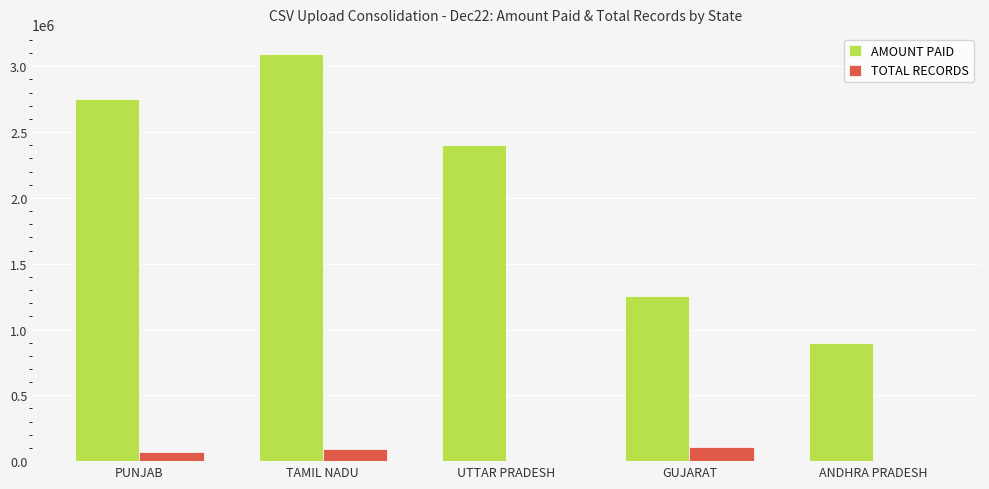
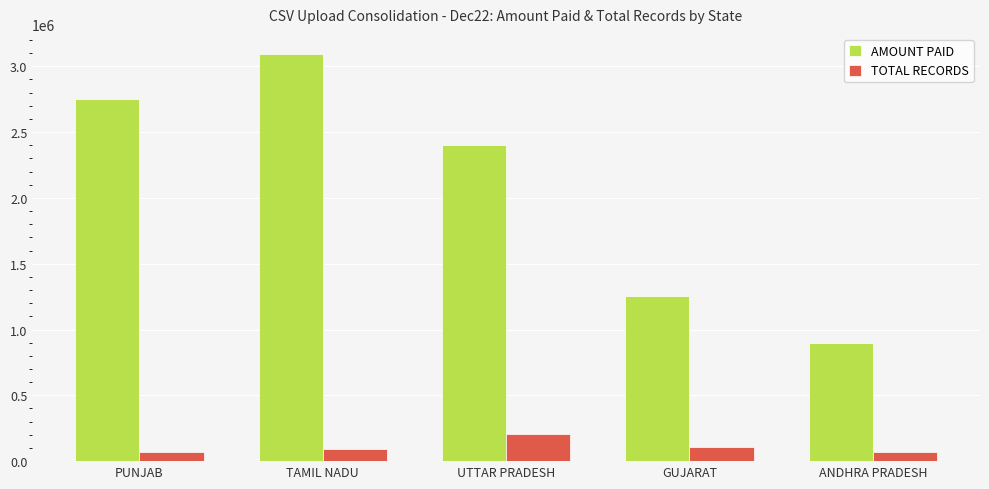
  {
    "AMOUNT PAID": {
      "PUNJAB": 2750000,
      "TAMIL NADU": 3090000,
      "UTTAR PRADESH": 2400000,
      "GUJARAT": 1260000,
      "ANDHRA PRADESH": 900000
    },
    "TOTAL RECORDS": {
      "PUNJAB": 70000,
      "TAMIL NADU": 90000,
-     "UTTAR PRADESH": 0,
+     "UTTAR PRADESH": 210000,
      "GUJARAT": 110000,
-     "ANDHRA PRADESH": 0
+     "ANDHRA PRADESH": 70000
    }
  }
